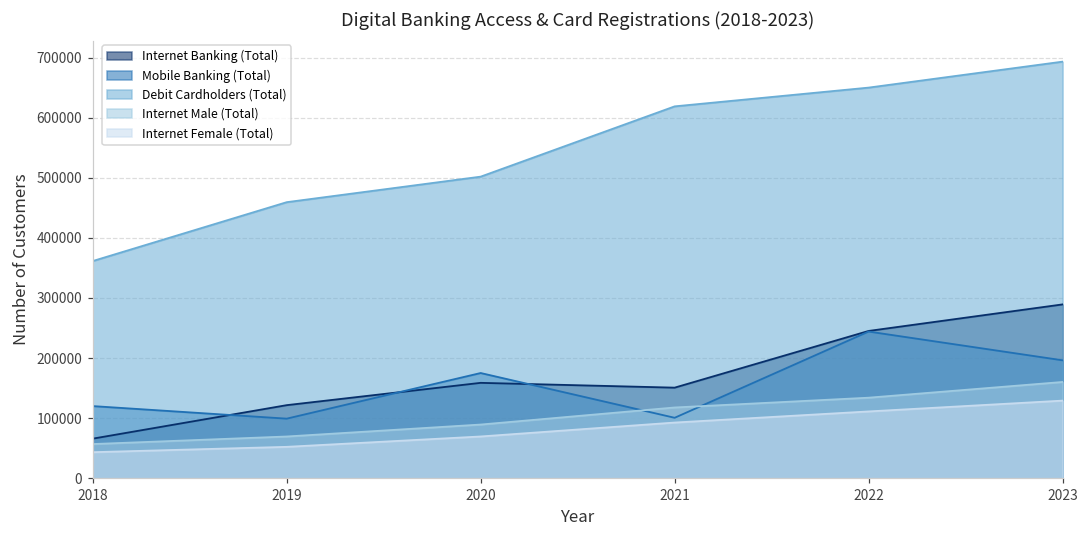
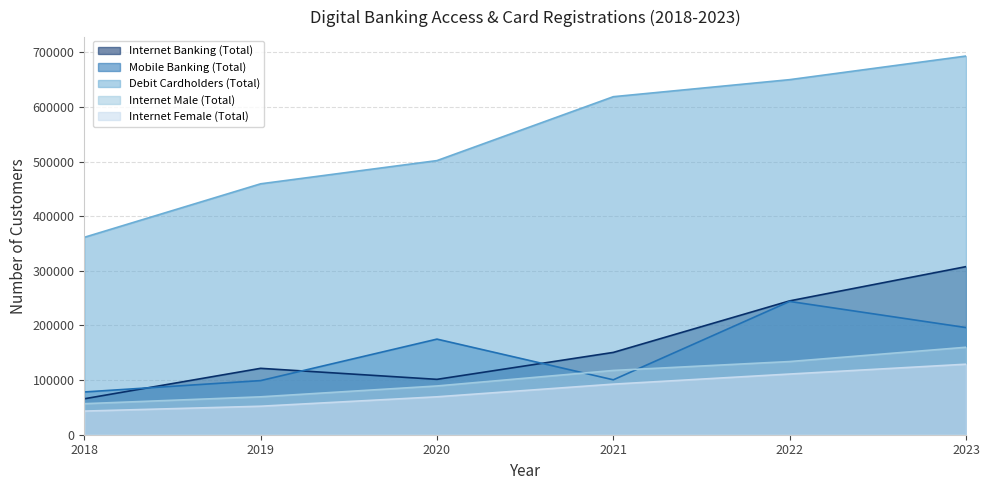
  {
    "Internet Banking (Total)": {
      "2018": 70000,
      "2019": 120000,
-     "2020": 160000,
+     "2020": 100000,
      "2021": 150000,
-     "2023": 290000
+     "2023": 310000
    },
    "Mobile Banking (Total)": {
-     "2018": 120000,
+     "2018": 80000,
      "2019": 100000,
      "2020": 180000,
      "2021": 100000,
      "2023": 200000
    }
  }
